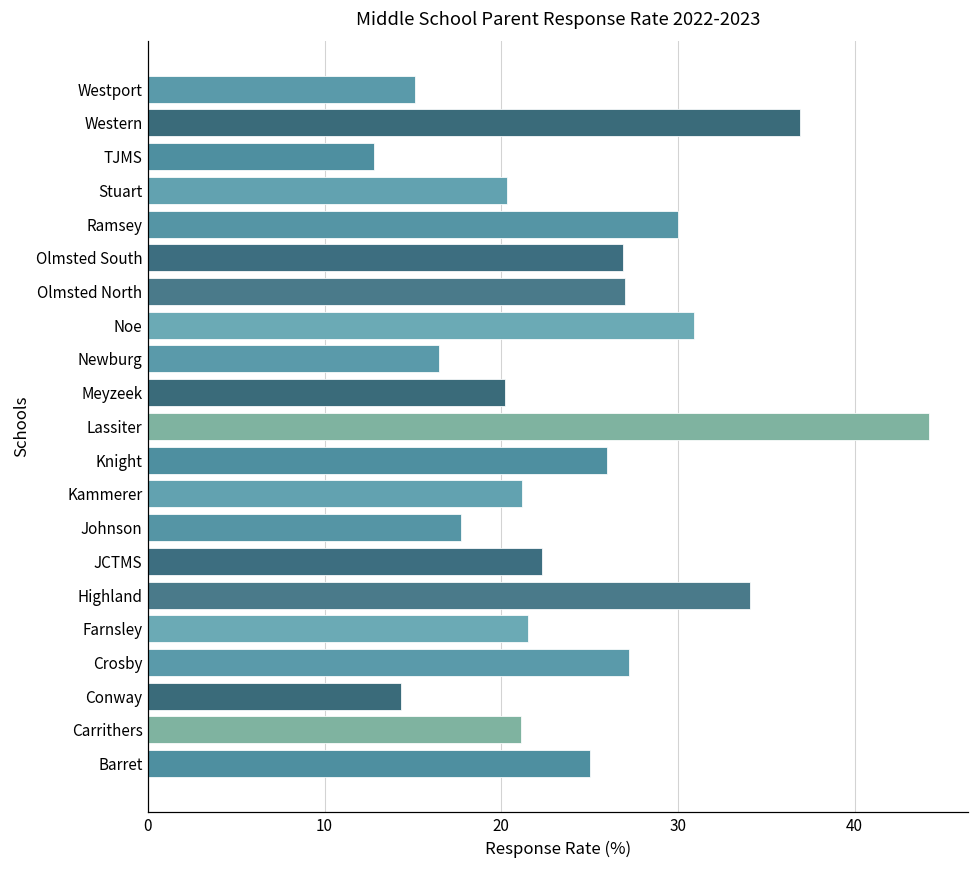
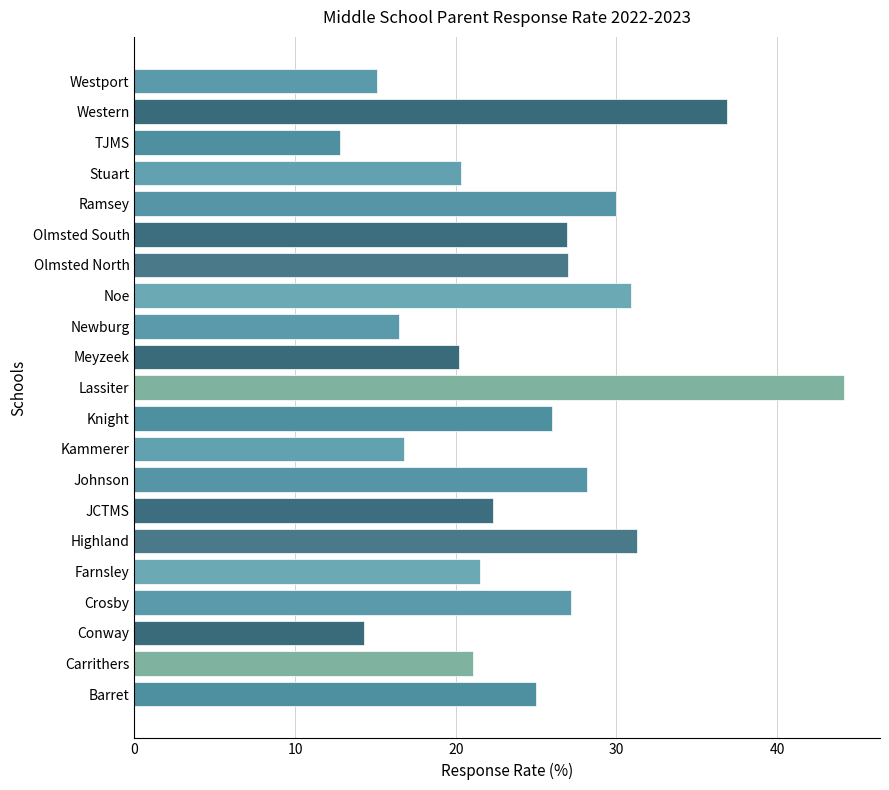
  {
    "Westport": 15.1,
    "Western": 36.9,
    "TJMS": 12.8,
    "Stuart": 20.3,
    "Ramsey": 30.0,
    "Olmsted South": 26.9,
    "Olmsted North": 27.0,
    "Noe": 30.9,
    "Newburg": 16.5,
    "Meyzeek": 20.2,
    "Lassiter": 44.2,
    "Knight": 26.0,
-   "Kammerer": 21.2,
-   "Johnson": 17.7,
+   "Kammerer": 16.8,
+   "Johnson": 28.2,
    "JCTMS": 22.3,
-   "Highland": 34.1,
+   "Highland": 31.3,
    "Farnsley": 21.5,
    "Crosby": 27.2,
    "Conway": 14.3,
    "Carrithers": 21.1,
    "Barret": 25.0
  }
